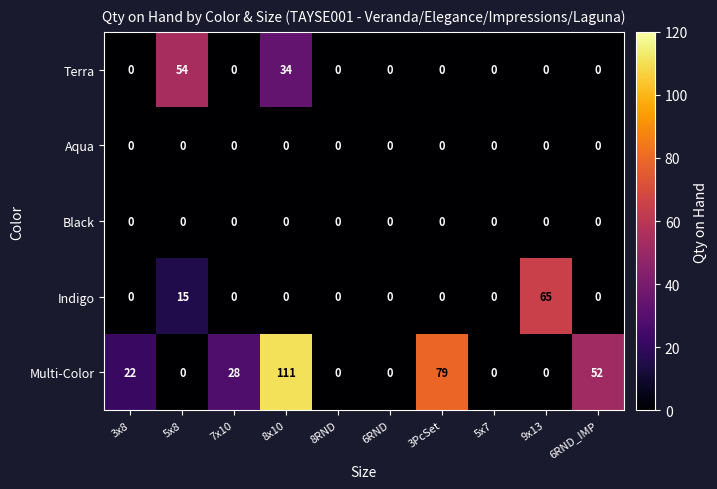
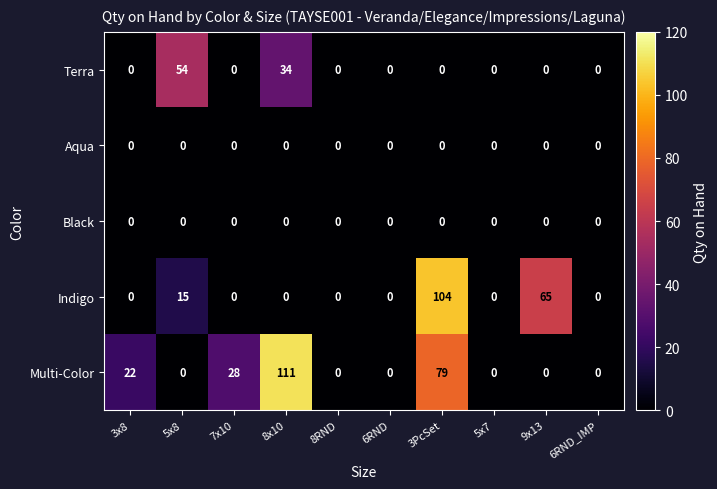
  {
    "Terra": {
      "3x8": 0,
      "5x8": 54,
      "7x10": 0,
      "8x10": 34,
      "8RND": 0,
      "6RND": 0,
      "3PcSet": 0,
      "5x7": 0,
      "9x13": 0,
      "6RND_IMP": 0
    },
    "Aqua": {
      "3x8": 0,
      "5x8": 0,
      "7x10": 0,
      "8x10": 0,
      "8RND": 0,
      "6RND": 0,
      "3PcSet": 0,
      "5x7": 0,
      "9x13": 0,
      "6RND_IMP": 0
    },
    "Black": {
      "3x8": 0,
      "5x8": 0,
      "7x10": 0,
      "8x10": 0,
      "8RND": 0,
      "6RND": 0,
      "3PcSet": 0,
      "5x7": 0,
      "9x13": 0,
      "6RND_IMP": 0
    },
    "Indigo": {
      "3x8": 0,
      "5x8": 15,
      "7x10": 0,
      "8x10": 0,
      "8RND": 0,
      "6RND": 0,
-     "3PcSet": 0,
+     "3PcSet": 104,
      "5x7": 0,
      "9x13": 65,
      "6RND_IMP": 0
    },
    "Multi-Color": {
      "3x8": 22,
      "5x8": 0,
      "7x10": 28,
      "8x10": 111,
      "8RND": 0,
      "6RND": 0,
      "3PcSet": 79,
      "5x7": 0,
      "9x13": 0,
-     "6RND_IMP": 52
+     "6RND_IMP": 0
    }
  }
